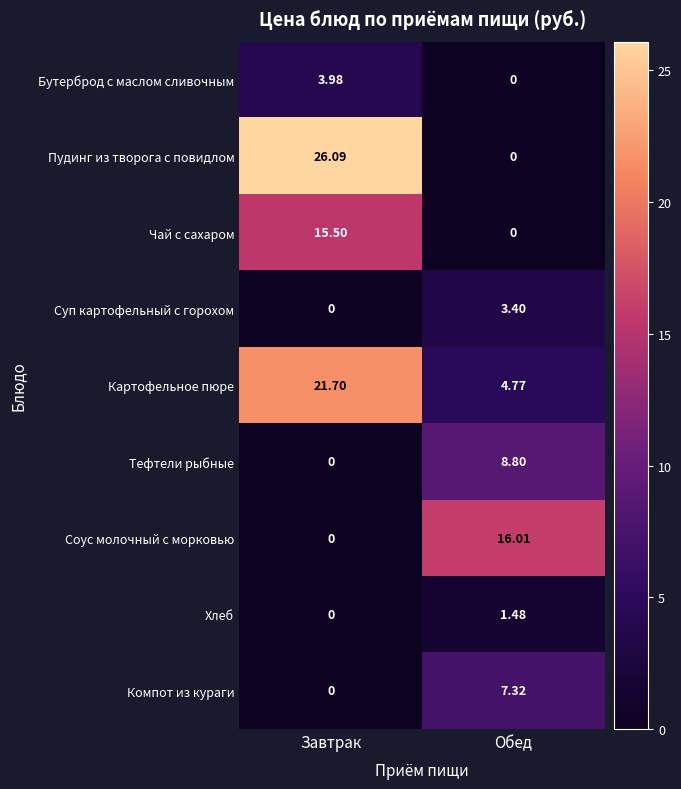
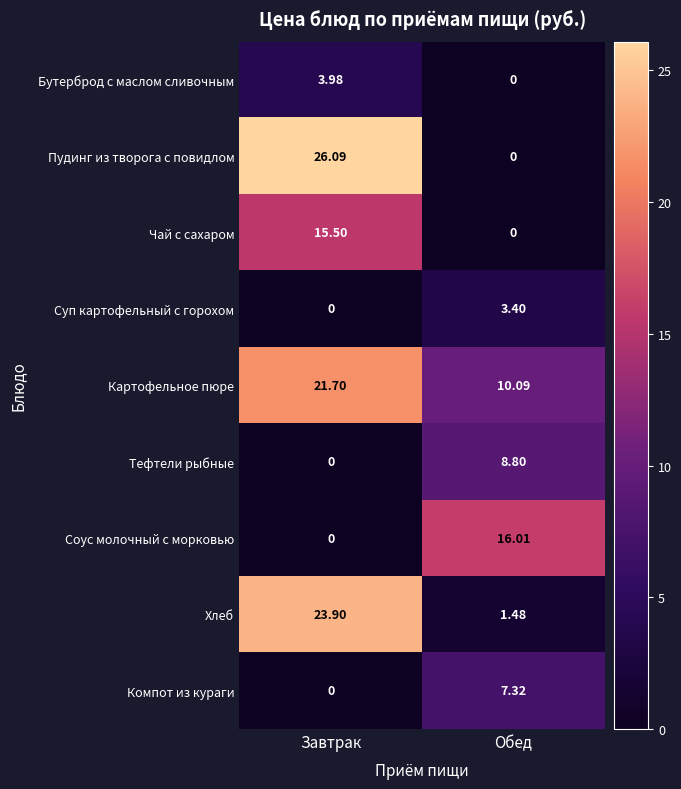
  {
    "Бутерброд с маслом сливочным": {
      "Завтрак": 3.98,
      "Обед": 0
    },
    "Пудинг из творога с повидлом": {
      "Завтрак": 26.09,
      "Обед": 0
    },
    "Чай с сахаром": {
      "Завтрак": 15.50,
      "Обед": 0
    },
    "Суп картофельный с горохом": {
      "Завтрак": 0,
      "Обед": 3.40
    },
    "Картофельное пюре": {
      "Завтрак": 21.70,
-     "Обед": 4.77
+     "Обед": 10.09
    },
    "Тефтели рыбные": {
      "Завтрак": 0,
      "Обед": 8.80
    },
    "Соус молочный с морковью": {
      "Завтрак": 0,
      "Обед": 16.01
    },
    "Хлеб": {
-     "Завтрак": 0,
+     "Завтрак": 23.90,
      "Обед": 1.48
    },
    "Компот из кураги": {
      "Завтрак": 0,
      "Обед": 7.32
    }
  }
